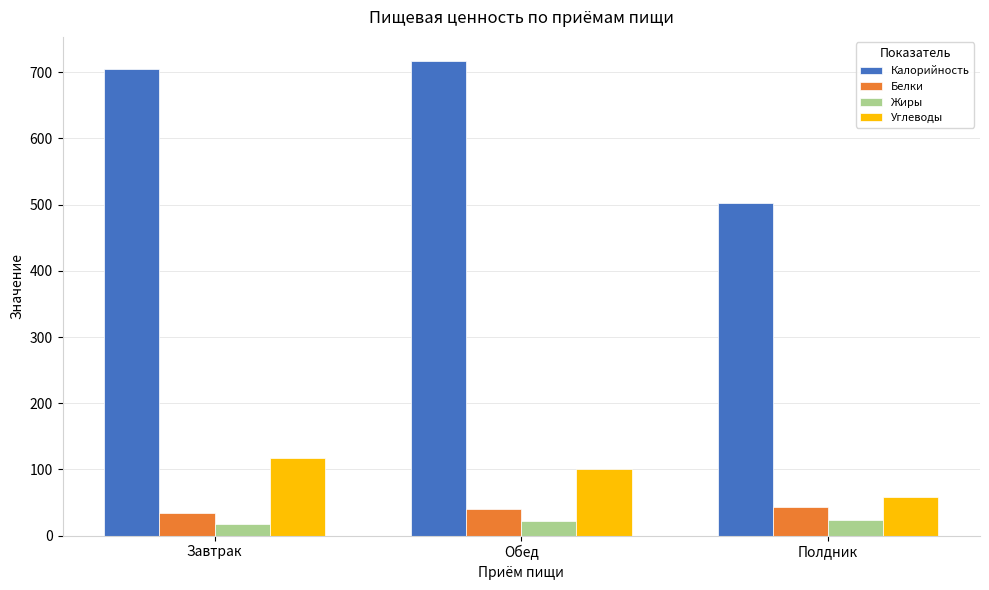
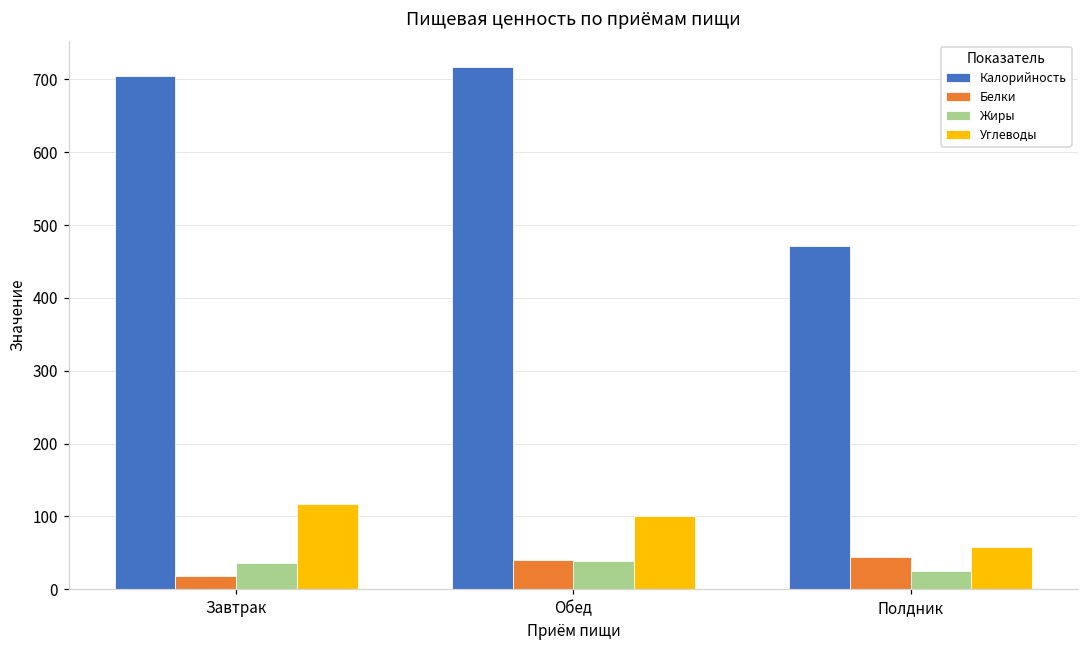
  {
    "Калорийность": {
      "Завтрак": 710,
      "Обед": 720,
-     "Полдник": 500
+     "Полдник": 470
    },
    "Белки": {
-     "Завтрак": 30,
+     "Завтрак": 20,
      "Обед": 40,
      "Полдник": 40
    },
    "Жиры": {
-     "Завтрак": 20,
-     "Обед": 20,
+     "Завтрак": 40,
+     "Обед": 40,
      "Полдник": 20
    },
    "Углеводы": {
      "Завтрак": 120,
      "Обед": 100,
      "Полдник": 60
    }
  }
